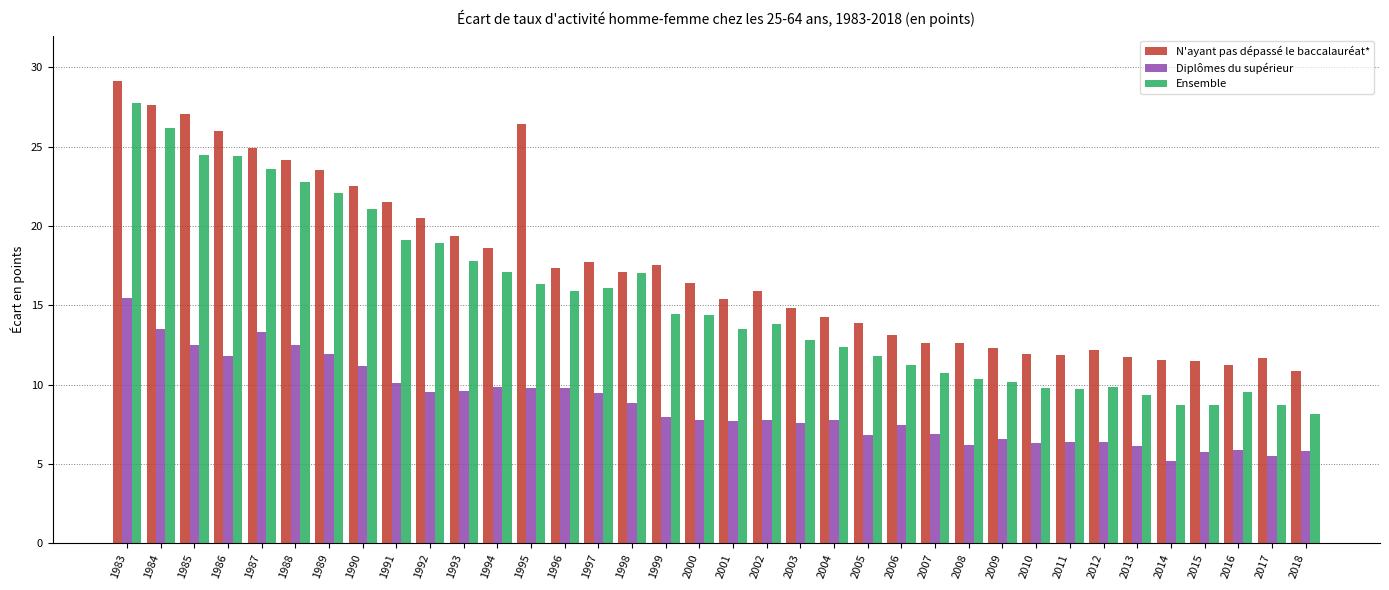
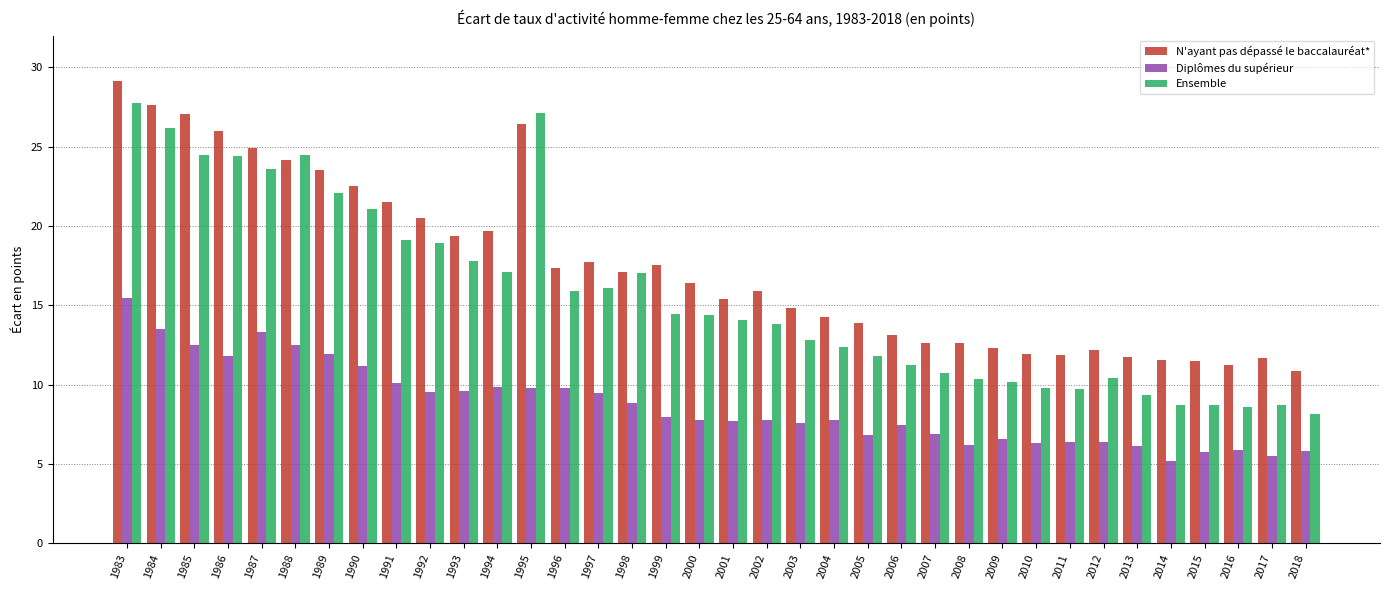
  {
    "N'ayant pas dépassé le baccalauréat*": {
      "1983": 29.2,
      "1984": 27.7,
      "1985": 27.1,
      "1986": 26.0,
      "1987": 24.9,
      "1988": 24.2,
      "1989": 23.5,
      "1990": 22.5,
      "1991": 21.5,
      "1992": 20.5,
      "1993": 19.4,
-     "1994": 18.6,
+     "1994": 19.7,
      "1995": 26.4,
      "1996": 17.4,
      "1997": 17.7,
      "1998": 17.1,
      "1999": 17.5,
      "2000": 16.4,
      "2001": 15.4,
      "2002": 15.9,
      "2003": 14.8,
      "2004": 14.3,
      "2005": 13.9,
      "2006": 13.1,
      "2007": 12.7,
      "2008": 12.7,
      "2009": 12.3,
      "2010": 11.9,
      "2011": 11.9,
      "2012": 12.2,
      "2013": 11.8,
      "2014": 11.6,
      "2015": 11.5,
      "2016": 11.3,
      "2017": 11.7,
      "2018": 10.9
    },
    "Diplômes du supérieur": {
      "1983": 15.5,
      "1984": 13.5,
      "1985": 12.5,
      "1986": 11.8,
      "1987": 13.3,
      "1988": 12.5,
      "1989": 12.0,
      "1990": 11.2,
      "1991": 10.1,
      "1992": 9.5,
      "1993": 9.6,
      "1994": 9.9,
      "1995": 9.8,
      "1996": 9.8,
      "1997": 9.5,
      "1998": 8.9,
      "1999": 8.0,
      "2000": 7.8,
      "2001": 7.7,
      "2002": 7.8,
      "2003": 7.6,
      "2004": 7.8,
      "2005": 6.8,
      "2006": 7.5,
      "2007": 6.9,
      "2008": 6.2,
      "2009": 6.6,
      "2010": 6.3,
      "2011": 6.4,
      "2012": 6.4,
      "2013": 6.1,
      "2014": 5.2,
      "2015": 5.8,
      "2016": 5.9,
      "2017": 5.5,
      "2018": 5.8
    },
    "Ensemble": {
      "1983": 27.8,
      "1984": 26.2,
      "1985": 24.5,
      "1986": 24.4,
      "1987": 23.6,
-     "1988": 22.8,
+     "1988": 24.5,
      "1989": 22.1,
      "1990": 21.1,
      "1991": 19.1,
      "1992": 18.9,
      "1993": 17.8,
      "1994": 17.1,
-     "1995": 16.4,
+     "1995": 27.2,
      "1996": 15.9,
      "1997": 16.1,
      "1998": 17.1,
      "1999": 14.4,
      "2000": 14.4,
-     "2001": 13.5,
+     "2001": 14.1,
      "2002": 13.8,
      "2003": 12.8,
      "2004": 12.4,
      "2005": 11.8,
      "2006": 11.3,
      "2007": 10.7,
      "2008": 10.4,
      "2009": 10.2,
      "2010": 9.8,
      "2011": 9.8,
-     "2012": 9.8,
+     "2012": 10.5,
      "2013": 9.3,
      "2014": 8.7,
      "2015": 8.7,
-     "2016": 9.5,
+     "2016": 8.6,
      "2017": 8.8,
      "2018": 8.2
    }
  }
